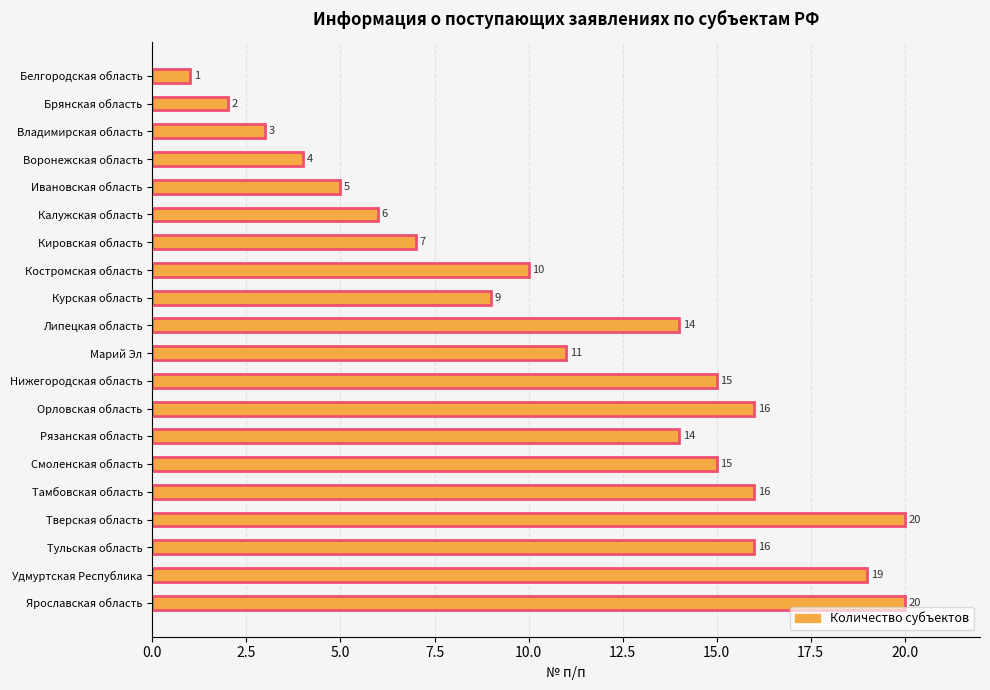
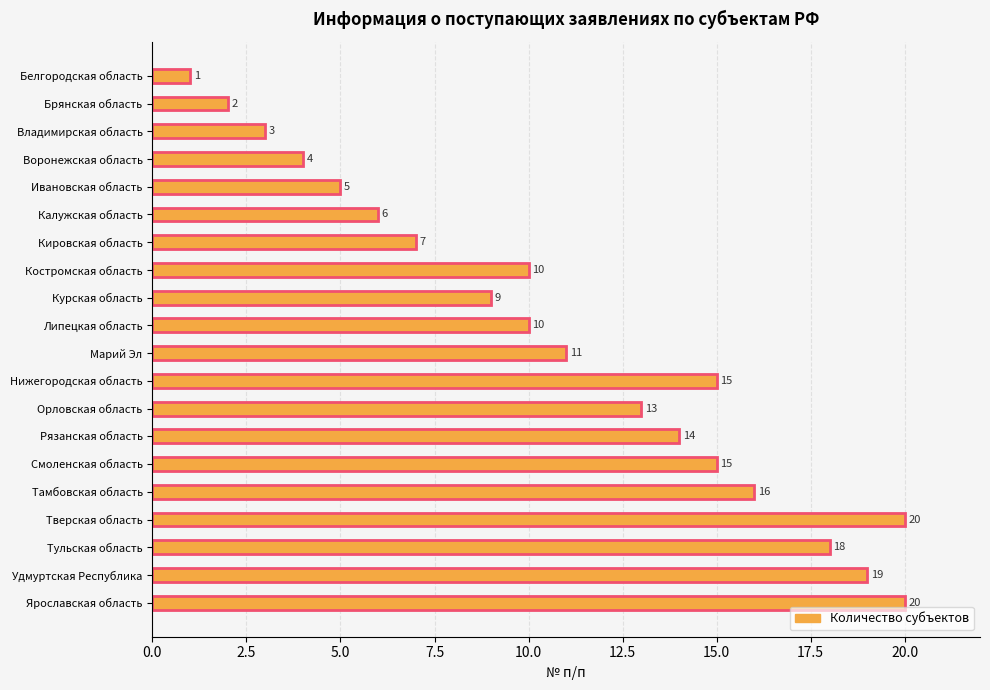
  {
    "Белгородская область": 1,
    "Брянская область": 2,
    "Владимирская область": 3,
    "Воронежская область": 4,
    "Ивановская область": 5,
    "Калужская область": 6,
    "Кировская область": 7,
    "Костромская область": 10,
    "Курская область": 9,
-   "Липецкая область": 14,
+   "Липецкая область": 10,
    "Марий Эл": 11,
    "Нижегородская область": 15,
-   "Орловская область": 16,
+   "Орловская область": 13,
    "Рязанская область": 14,
    "Смоленская область": 15,
    "Тамбовская область": 16,
    "Тверская область": 20,
-   "Тульская область": 16,
+   "Тульская область": 18,
    "Удмуртская Республика": 19
  }
